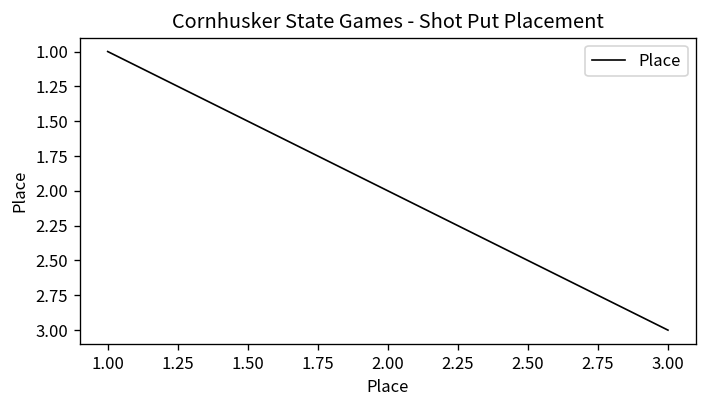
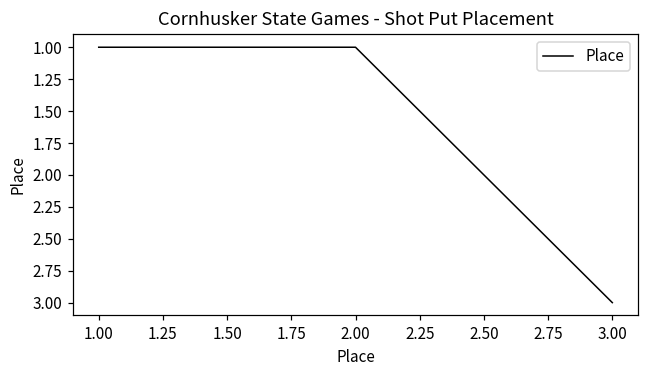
  {
    "1.00": 1,
-   "2.00": 2,
+   "2.00": 1,
    "3.00": 3
  }
